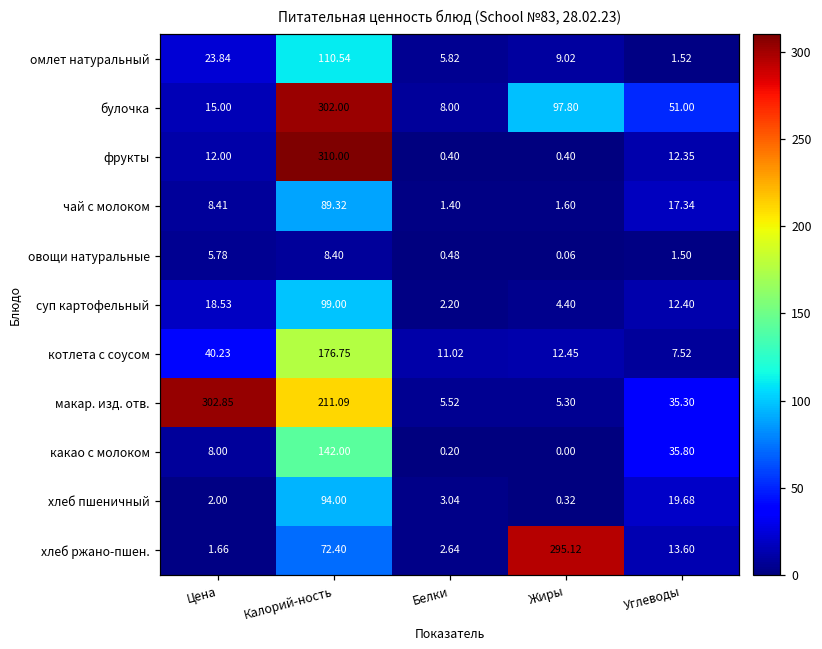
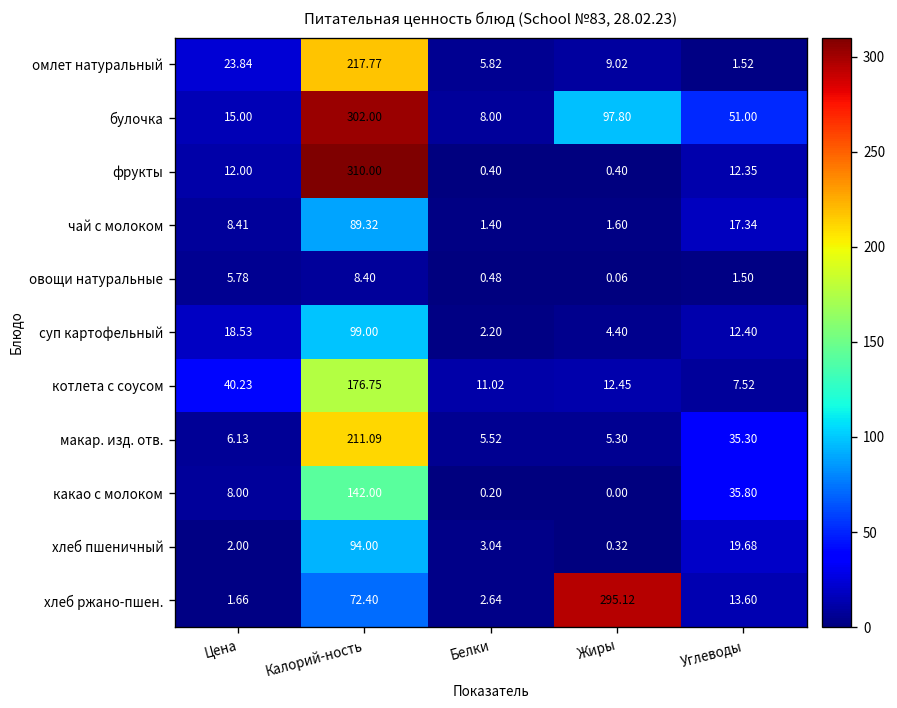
  {
    "омлет натуральный": {
      "Цена": 23.84,
-     "Калорий-ность": 110.54,
+     "Калорий-ность": 217.77,
      "Белки": 5.82,
      "Жиры": 9.02,
      "Углеводы": 1.52
    },
    "булочка": {
      "Цена": 15.00,
      "Калорий-ность": 302.00,
      "Белки": 8.00,
      "Жиры": 97.80,
      "Углеводы": 51.00
    },
    "фрукты": {
      "Цена": 12.00,
      "Калорий-ность": 310.00,
      "Белки": 0.40,
      "Жиры": 0.40,
      "Углеводы": 12.35
    },
    "чай с молоком": {
      "Цена": 8.41,
      "Калорий-ность": 89.32,
      "Белки": 1.40,
      "Жиры": 1.60,
      "Углеводы": 17.34
    },
    "овощи натуральные": {
      "Цена": 5.78,
      "Калорий-ность": 8.40,
      "Белки": 0.48,
      "Жиры": 0.06,
      "Углеводы": 1.50
    },
    "суп картофельный": {
      "Цена": 18.53,
      "Калорий-ность": 99.00,
      "Белки": 2.20,
      "Жиры": 4.40,
      "Углеводы": 12.40
    },
    "котлета с соусом": {
      "Цена": 40.23,
      "Калорий-ность": 176.75,
      "Белки": 11.02,
      "Жиры": 12.45,
      "Углеводы": 7.52
    },
    "макар. изд. отв.": {
-     "Цена": 302.85,
+     "Цена": 6.13,
      "Калорий-ность": 211.09,
      "Белки": 5.52,
      "Жиры": 5.30,
      "Углеводы": 35.30
    },
    "какао с молоком": {
      "Цена": 8.00,
      "Калорий-ность": 142.00,
      "Белки": 0.20,
      "Жиры": 0.00,
      "Углеводы": 35.80
    },
    "хлеб пшеничный": {
      "Цена": 2.00,
      "Калорий-ность": 94.00,
      "Белки": 3.04,
      "Жиры": 0.32,
      "Углеводы": 19.68
    },
    "хлеб ржано-пшен.": {
      "Цена": 1.66,
      "Калорий-ность": 72.40,
      "Белки": 2.64,
      "Жиры": 295.12,
      "Углеводы": 13.60
    }
  }
